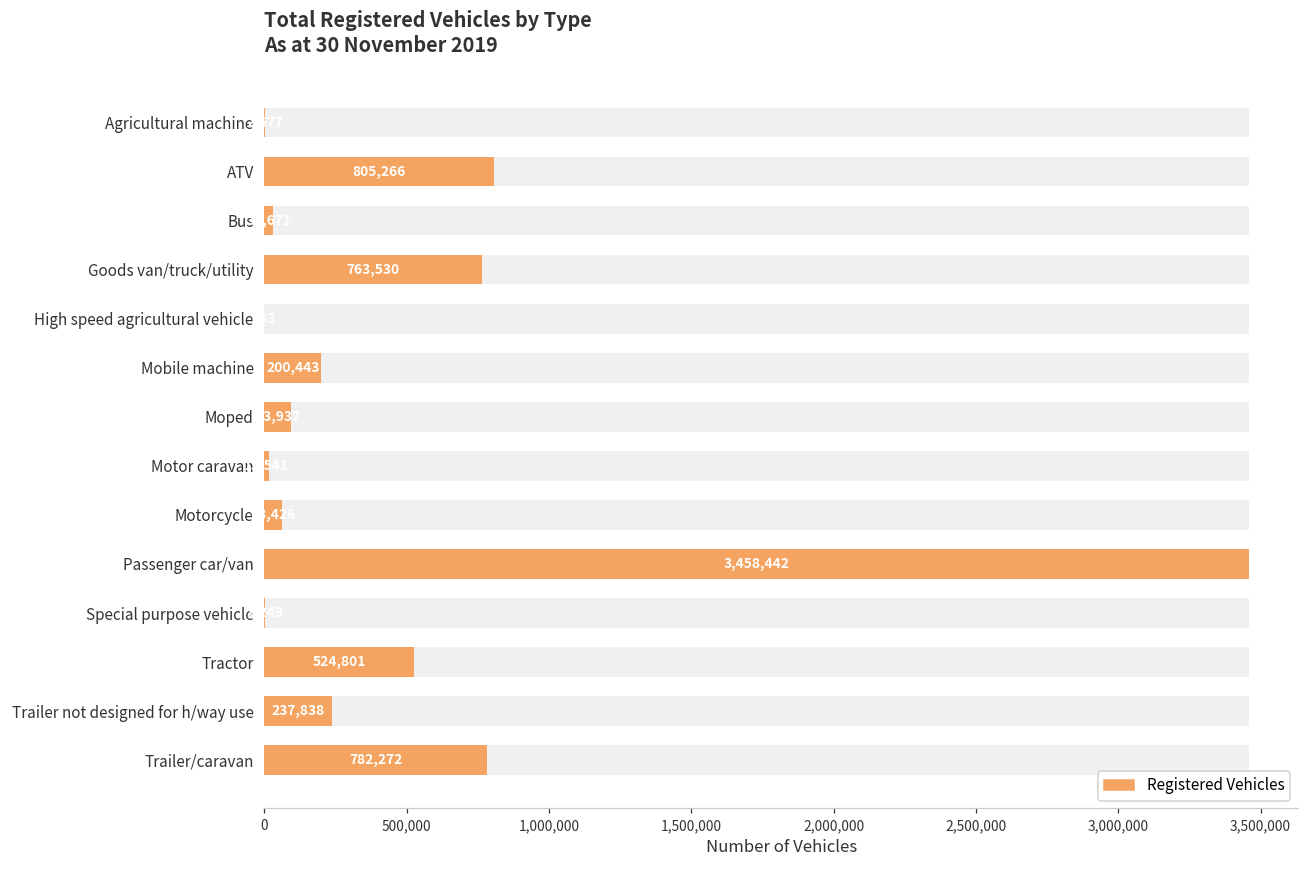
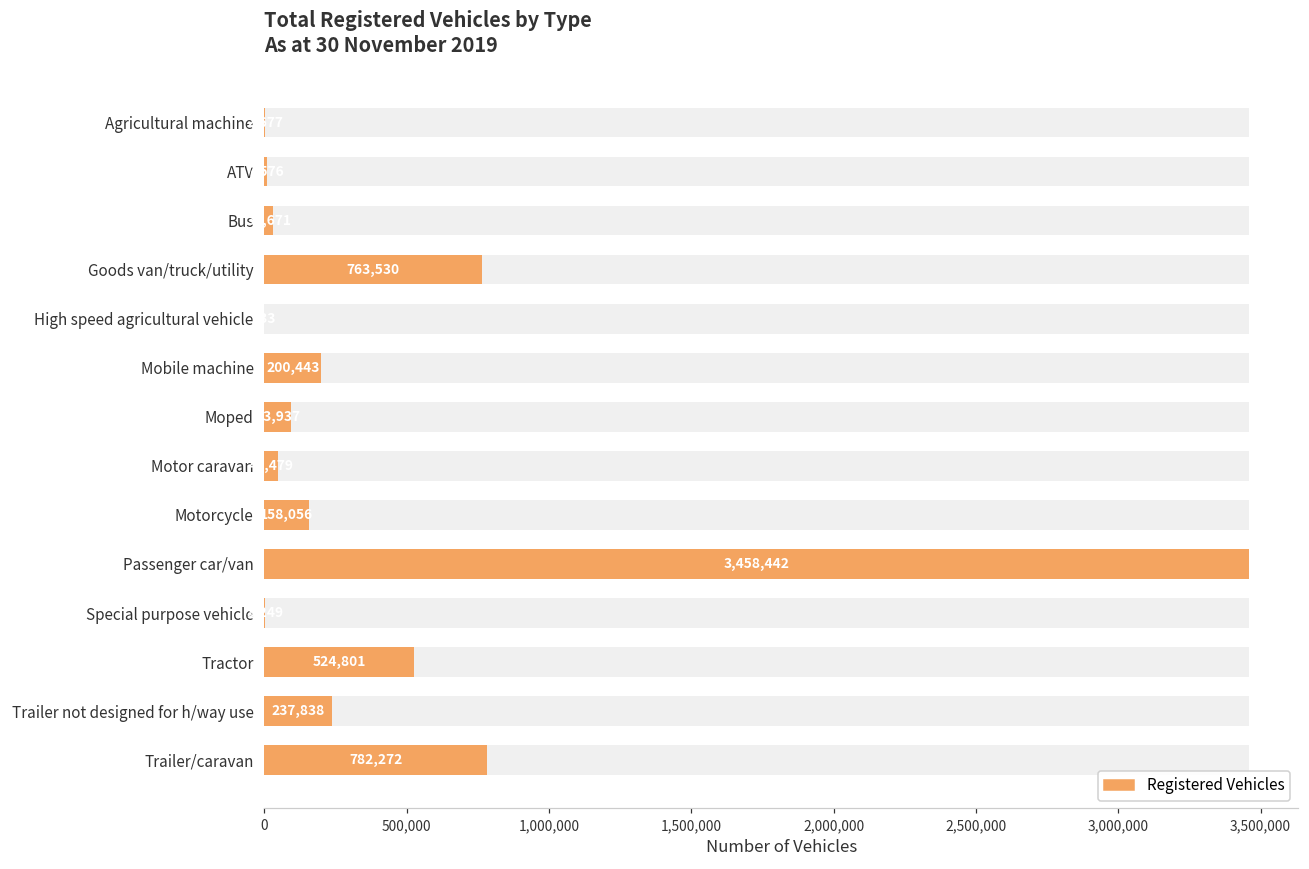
  {
    "Registered Vehicles": {
-     "ATV": "810,000",
-     "Motor caravan": "20,000",
-     "Motorcycle": "60,000"
+     "ATV": "10,000",
+     "Motor caravan": "50,000",
+     "Motorcycle": "160,000"
    }
  }
